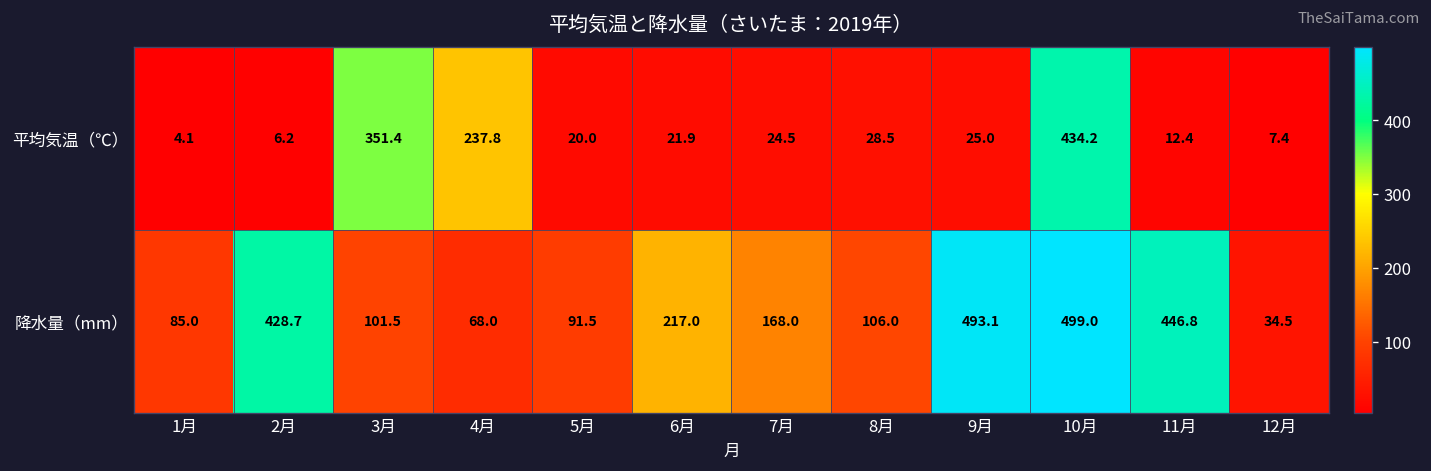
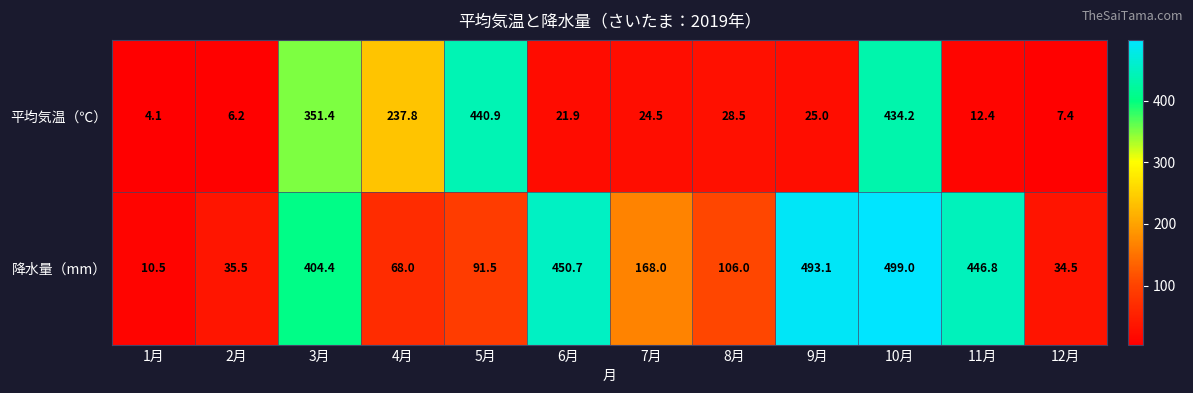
  {
    "平均気温（℃）": {
      "1月": 4.1,
      "2月": 6.2,
      "3月": 351.4,
      "4月": 237.8,
-     "5月": 20.0,
+     "5月": 440.9,
      "6月": 21.9,
      "7月": 24.5,
      "8月": 28.5,
      "9月": 25.0,
      "10月": 434.2,
      "11月": 12.4,
      "12月": 7.4
    },
    "降水量（mm）": {
-     "1月": 85.0,
-     "2月": 428.7,
-     "3月": 101.5,
+     "1月": 10.5,
+     "2月": 35.5,
+     "3月": 404.4,
      "4月": 68.0,
      "5月": 91.5,
-     "6月": 217.0,
+     "6月": 450.7,
      "7月": 168.0,
      "8月": 106.0,
      "9月": 493.1,
      "10月": 499.0,
      "11月": 446.8,
      "12月": 34.5
    }
  }
